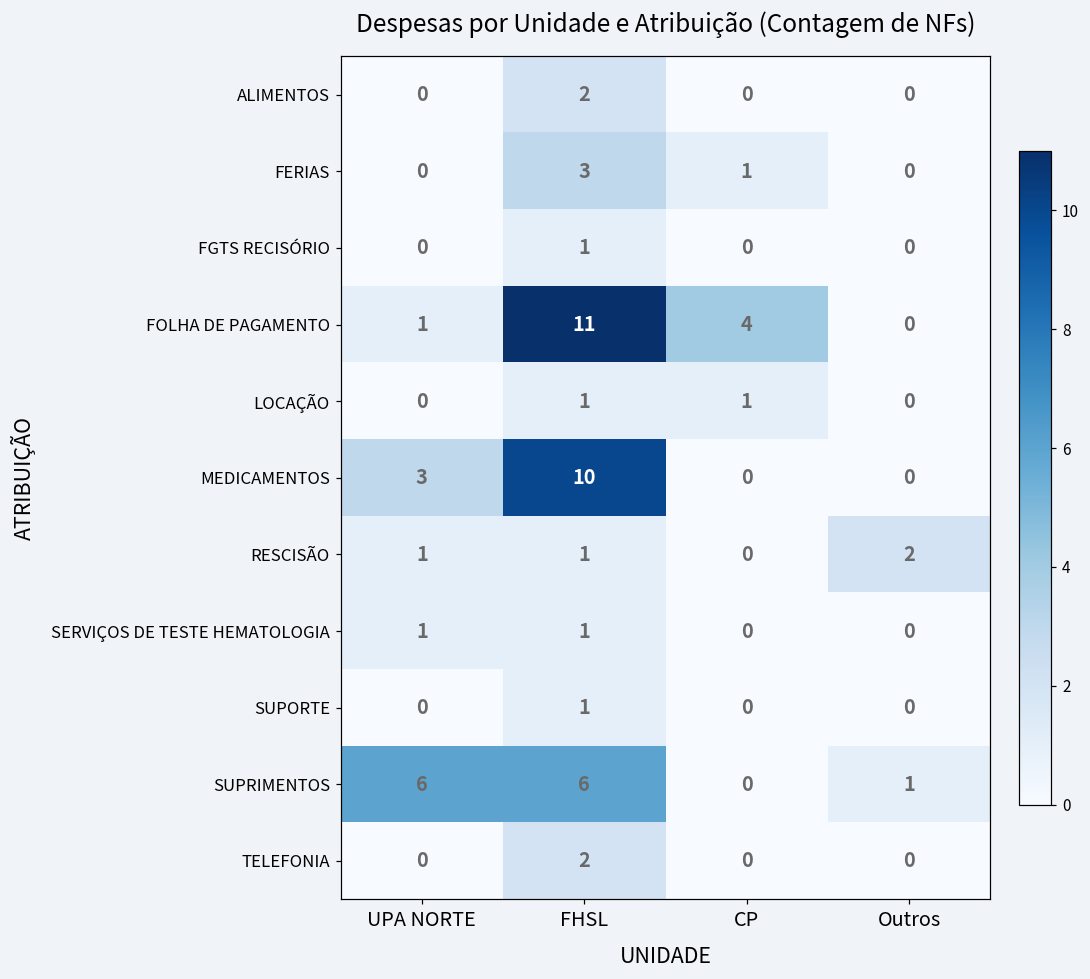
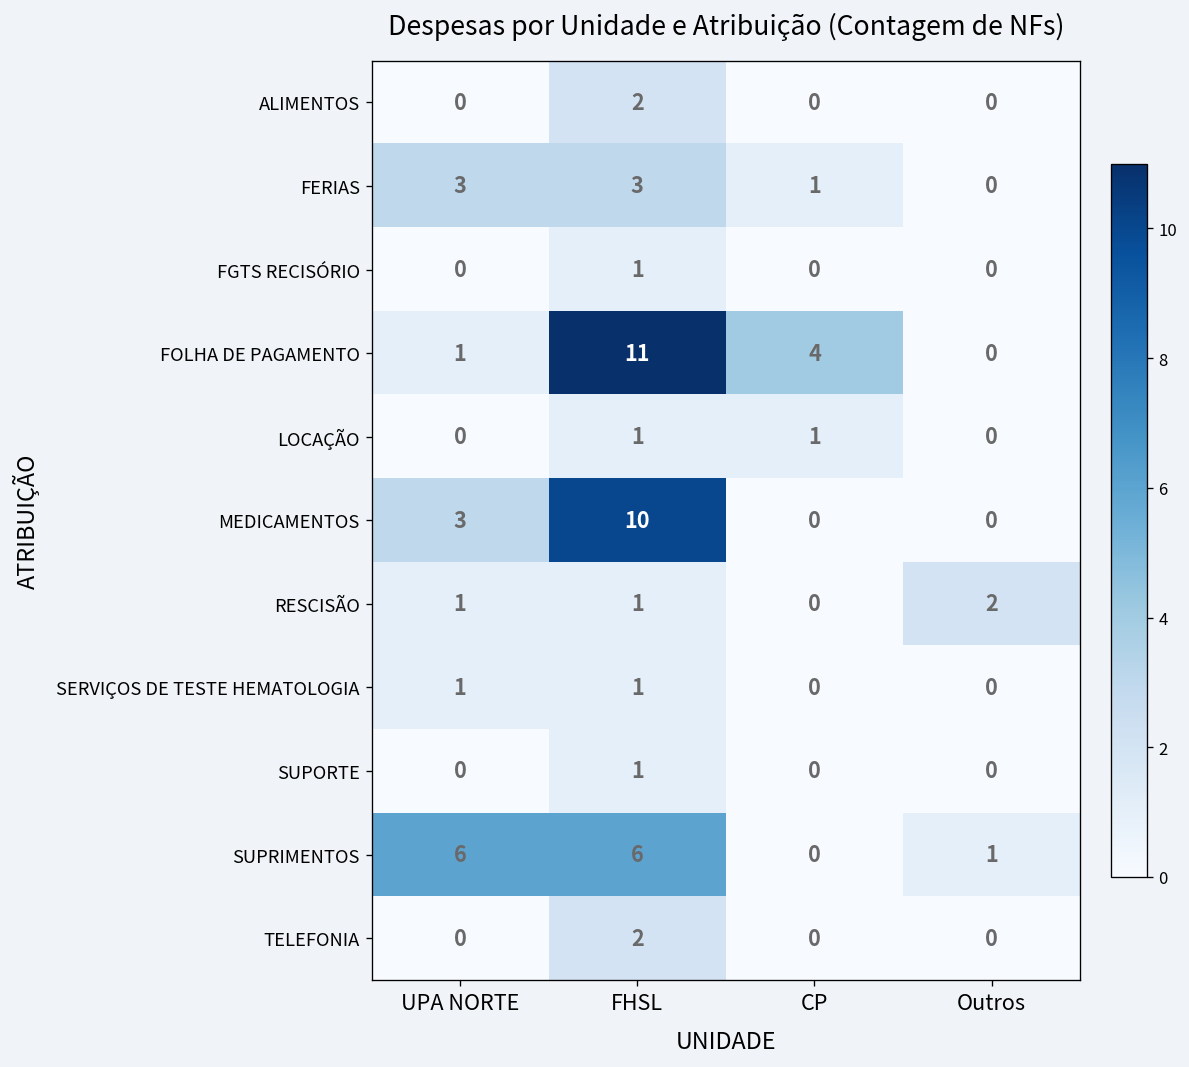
  {
    "ALIMENTOS": {
      "UPA NORTE": 0,
      "FHSL": 2,
      "CP": 0,
      "Outros": 0
    },
    "FERIAS": {
-     "UPA NORTE": 0,
+     "UPA NORTE": 3,
      "FHSL": 3,
      "CP": 1,
      "Outros": 0
    },
    "FGTS RECISÓRIO": {
      "UPA NORTE": 0,
      "FHSL": 1,
      "CP": 0,
      "Outros": 0
    },
    "FOLHA DE PAGAMENTO": {
      "UPA NORTE": 1,
      "FHSL": 11,
      "CP": 4,
      "Outros": 0
    },
    "LOCAÇÃO": {
      "UPA NORTE": 0,
      "FHSL": 1,
      "CP": 1,
      "Outros": 0
    },
    "MEDICAMENTOS": {
      "UPA NORTE": 3,
      "FHSL": 10,
      "CP": 0,
      "Outros": 0
    },
    "RESCISÃO": {
      "UPA NORTE": 1,
      "FHSL": 1,
      "CP": 0,
      "Outros": 2
    },
    "SERVIÇOS DE TESTE HEMATOLOGIA": {
      "UPA NORTE": 1,
      "FHSL": 1,
      "CP": 0,
      "Outros": 0
    },
    "SUPORTE": {
      "UPA NORTE": 0,
      "FHSL": 1,
      "CP": 0,
      "Outros": 0
    },
    "SUPRIMENTOS": {
      "UPA NORTE": 6,
      "FHSL": 6,
      "CP": 0,
      "Outros": 1
    },
    "TELEFONIA": {
      "UPA NORTE": 0,
      "FHSL": 2,
      "CP": 0,
      "Outros": 0
    }
  }
